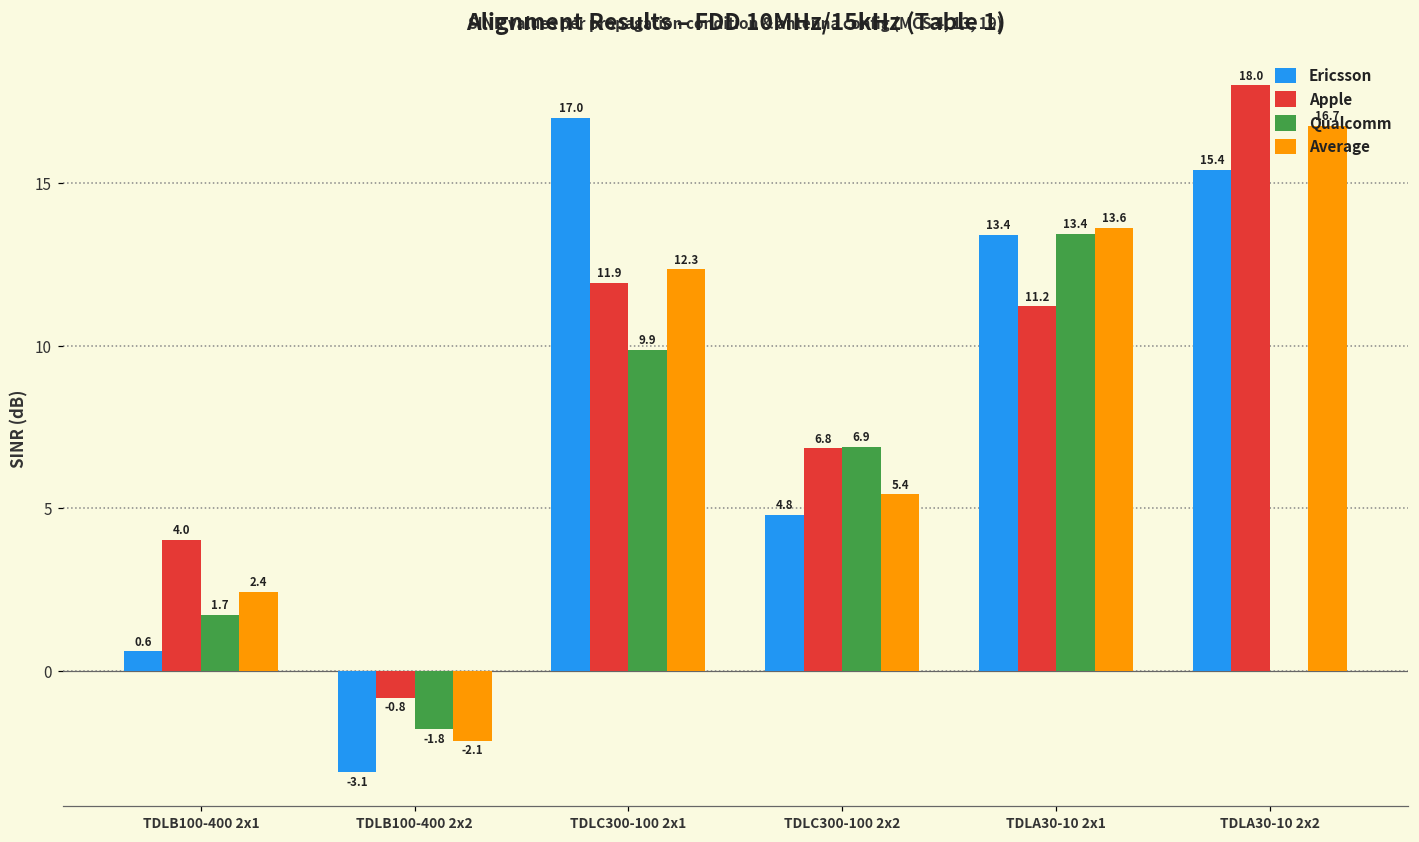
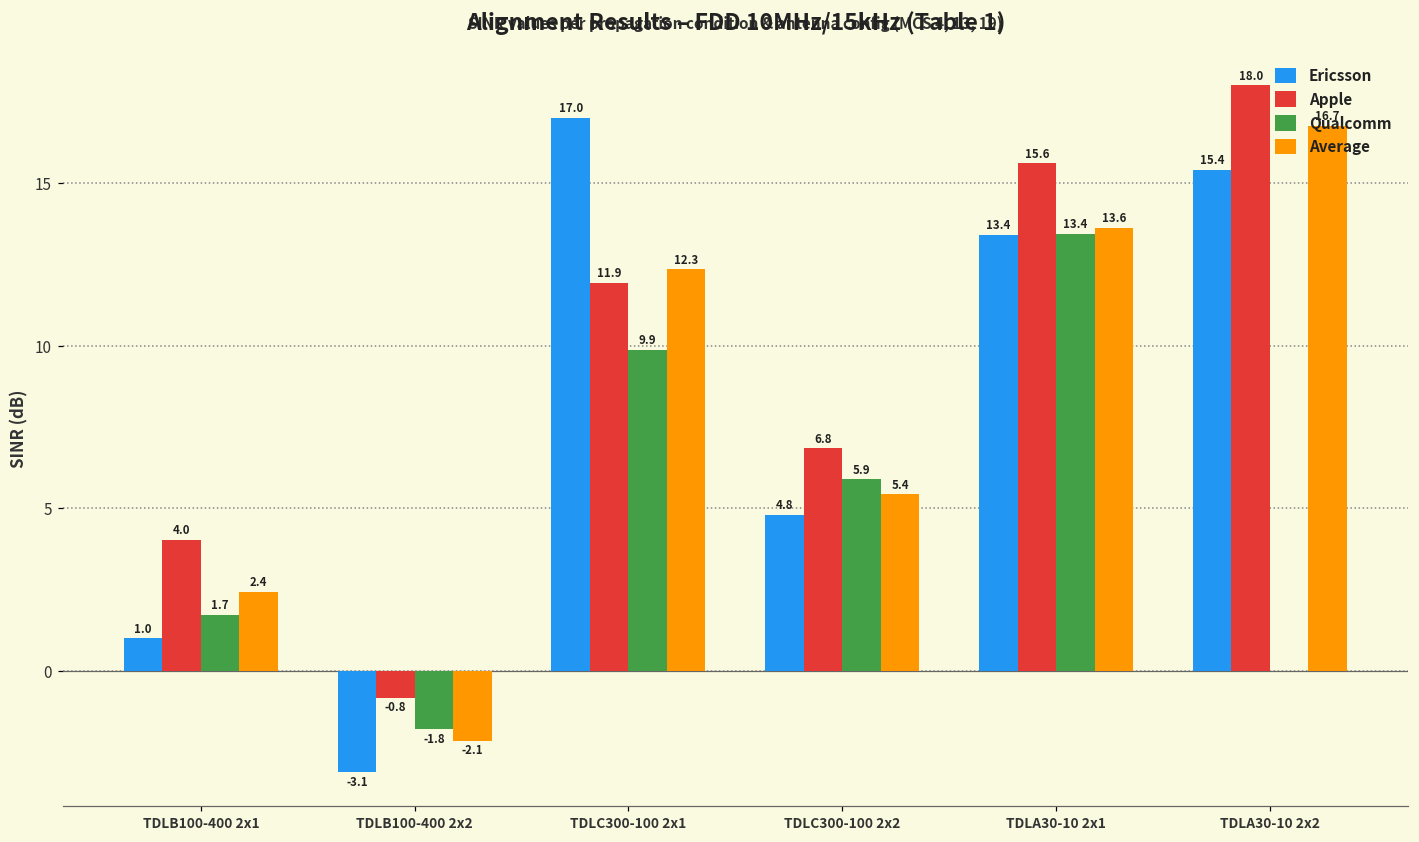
  {
    "Ericsson": {
-     "TDLB100-400 2x1": 0.6,
+     "TDLB100-400 2x1": 1.0,
      "TDLB100-400 2x2": -3.1,
      "TDLC300-100 2x1": 17.0,
      "TDLC300-100 2x2": 4.8,
      "TDLA30-10 2x1": 13.4,
      "TDLA30-10 2x2": 15.4
    },
    "Apple": {
      "TDLB100-400 2x1": 4.0,
      "TDLB100-400 2x2": -0.8,
      "TDLC300-100 2x1": 11.9,
      "TDLC300-100 2x2": 6.8,
-     "TDLA30-10 2x1": 11.2,
+     "TDLA30-10 2x1": 15.6,
      "TDLA30-10 2x2": 18.0
    },
    "Qualcomm": {
      "TDLB100-400 2x1": 1.7,
      "TDLB100-400 2x2": -1.8,
      "TDLC300-100 2x1": 9.9,
-     "TDLC300-100 2x2": 6.9,
+     "TDLC300-100 2x2": 5.9,
      "TDLA30-10 2x1": 13.4
    },
    "Average": {
      "TDLB100-400 2x1": 2.4,
      "TDLB100-400 2x2": -2.1,
      "TDLC300-100 2x1": 12.3,
      "TDLC300-100 2x2": 5.4,
      "TDLA30-10 2x1": 13.6,
      "TDLA30-10 2x2": 16.7
    }
  }
